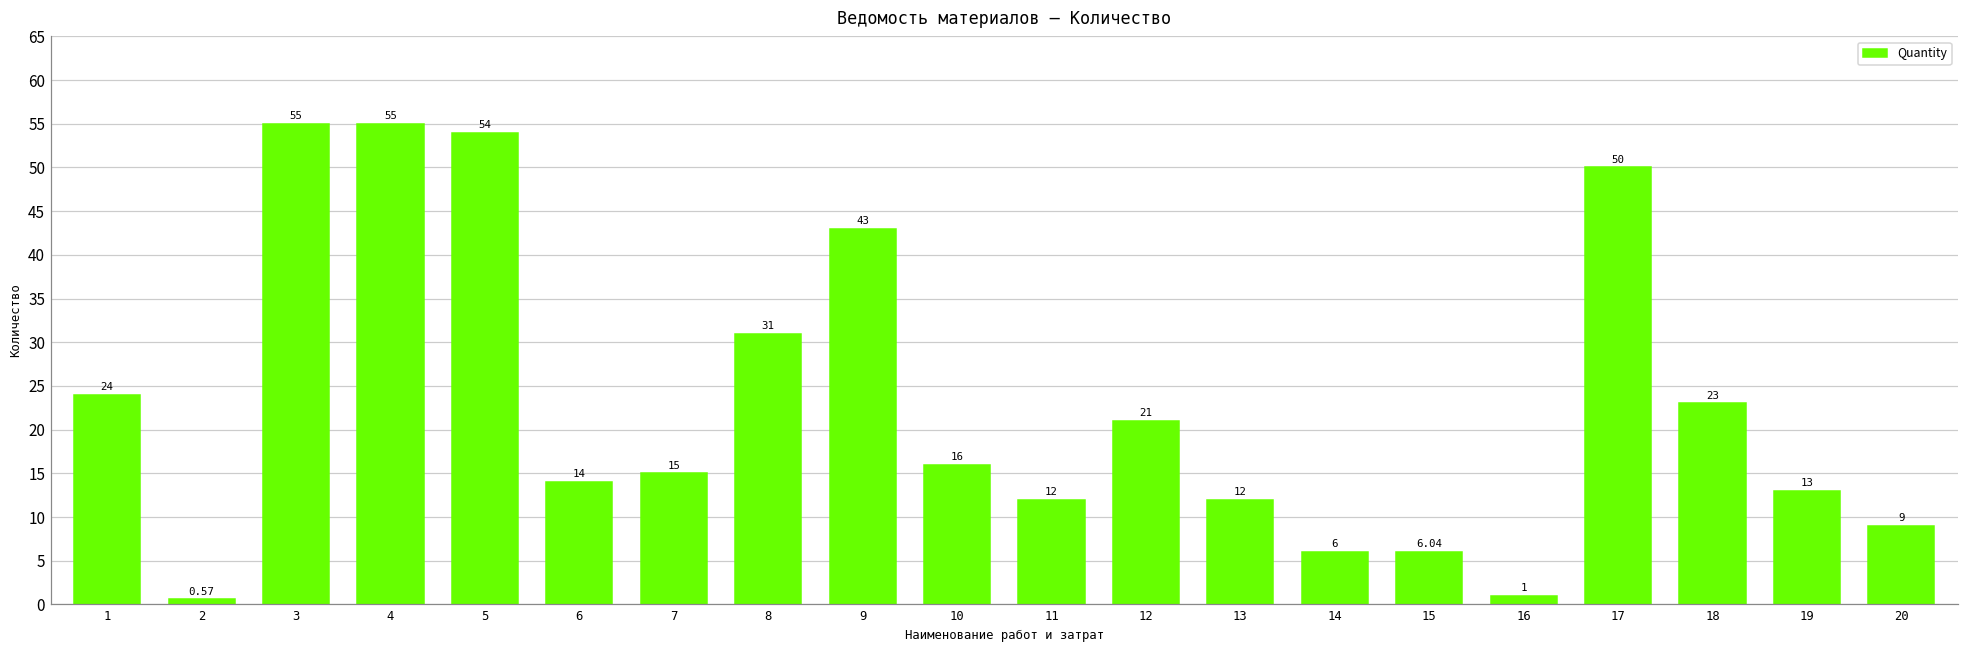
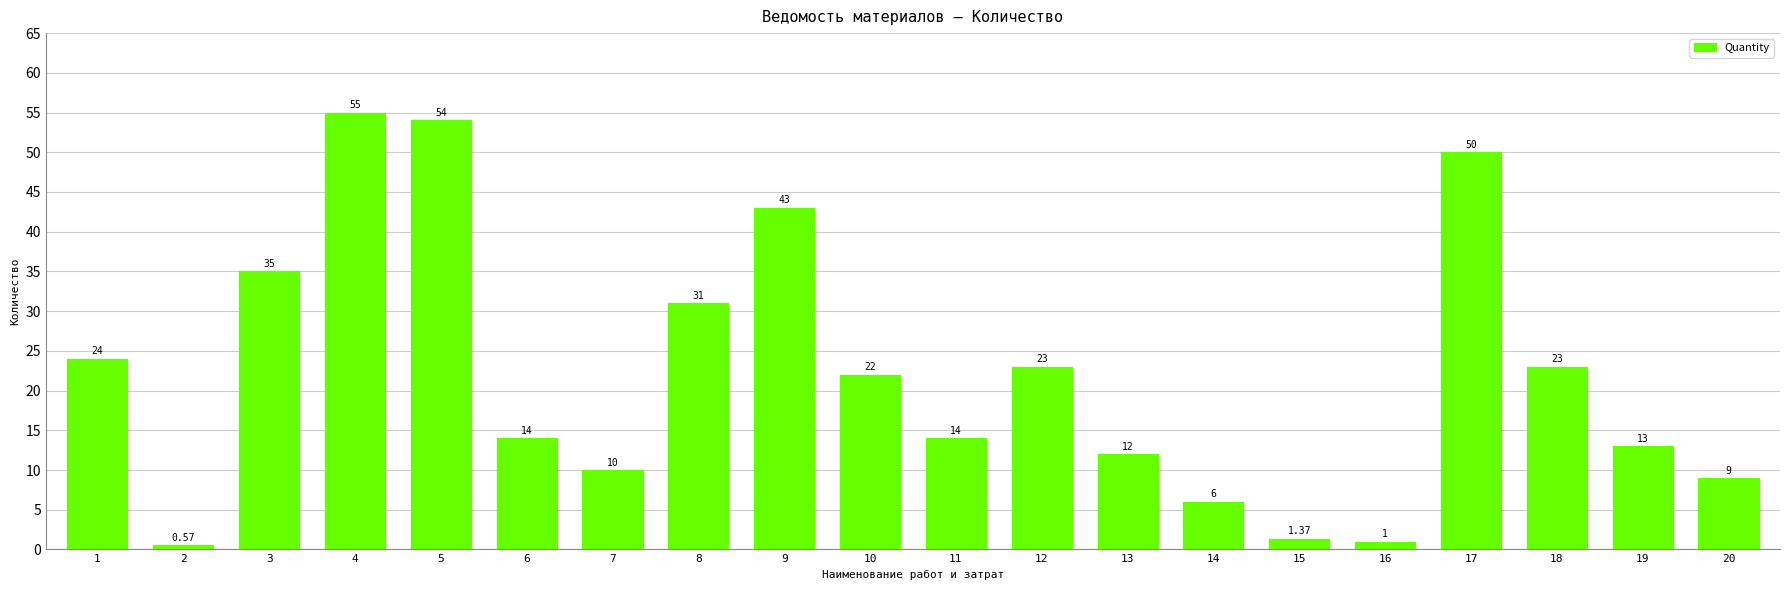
  {
    "1": 24,
    "2": 0.57,
-   "3": 55,
+   "3": 35,
    "4": 55,
    "5": 54,
    "6": 14,
-   "7": 15,
+   "7": 10,
    "8": 31,
    "9": 43,
-   "10": 16,
-   "11": 12,
-   "12": 21,
+   "10": 22,
+   "11": 14,
+   "12": 23,
    "13": 12,
    "14": 6,
-   "15": 6.04,
+   "15": 1.37,
    "16": 1,
    "17": 50,
    "18": 23,
    "19": 13,
    "20": 9
  }
